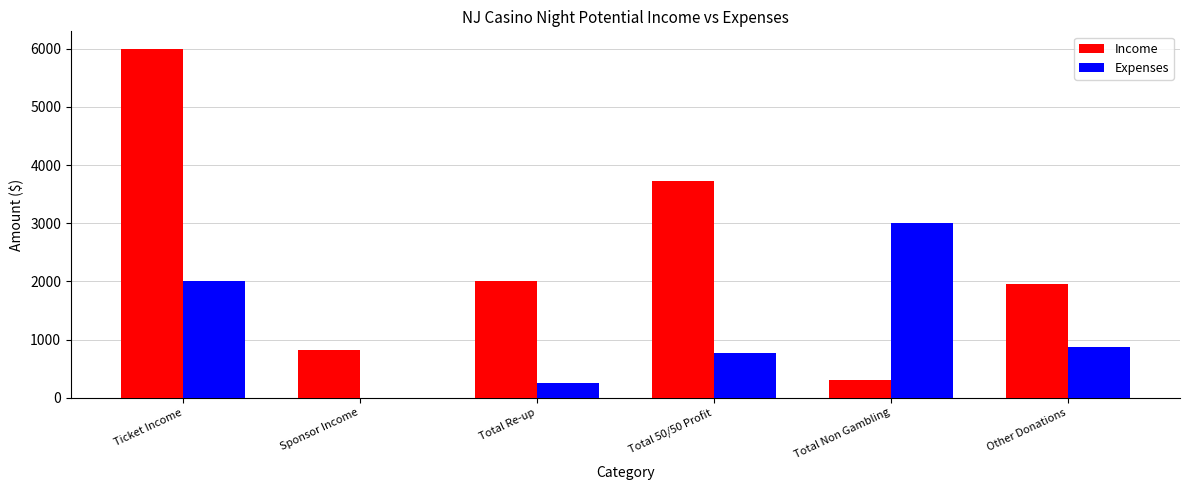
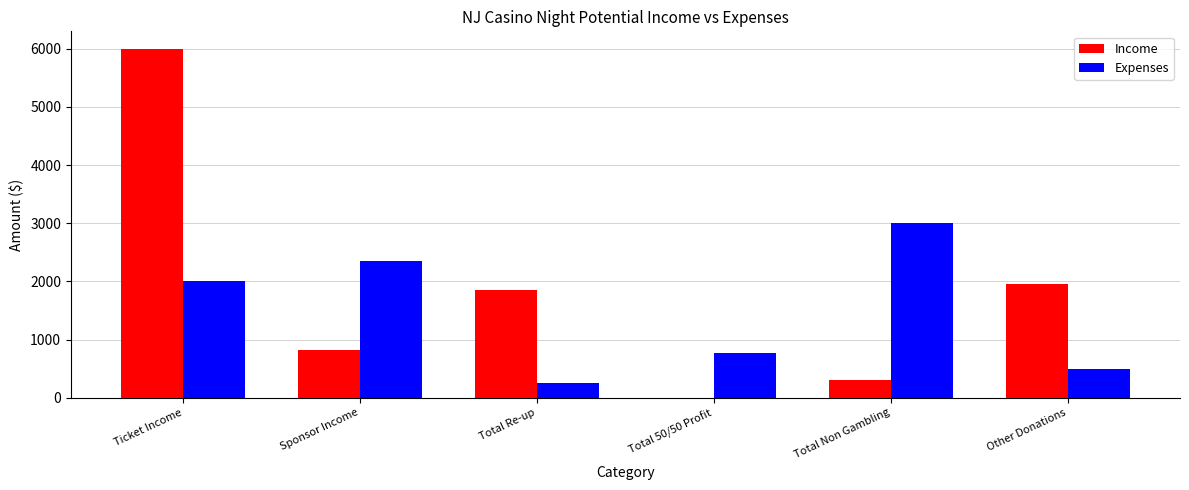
  {
    "Income": {
      "Ticket Income": 6000,
      "Sponsor Income": 800,
-     "Total Re-up": 2000,
-     "Total 50/50 Profit": 3700,
+     "Total Re-up": 1900,
+     "Total 50/50 Profit": 0,
      "Total Non Gambling": 300,
      "Other Donations": 2000
    },
    "Expenses": {
      "Ticket Income": 2000,
-     "Sponsor Income": 0,
+     "Sponsor Income": 2400,
      "Total Re-up": 300,
      "Total 50/50 Profit": 800,
      "Total Non Gambling": 3000,
-     "Other Donations": 900
+     "Other Donations": 500
    }
  }
